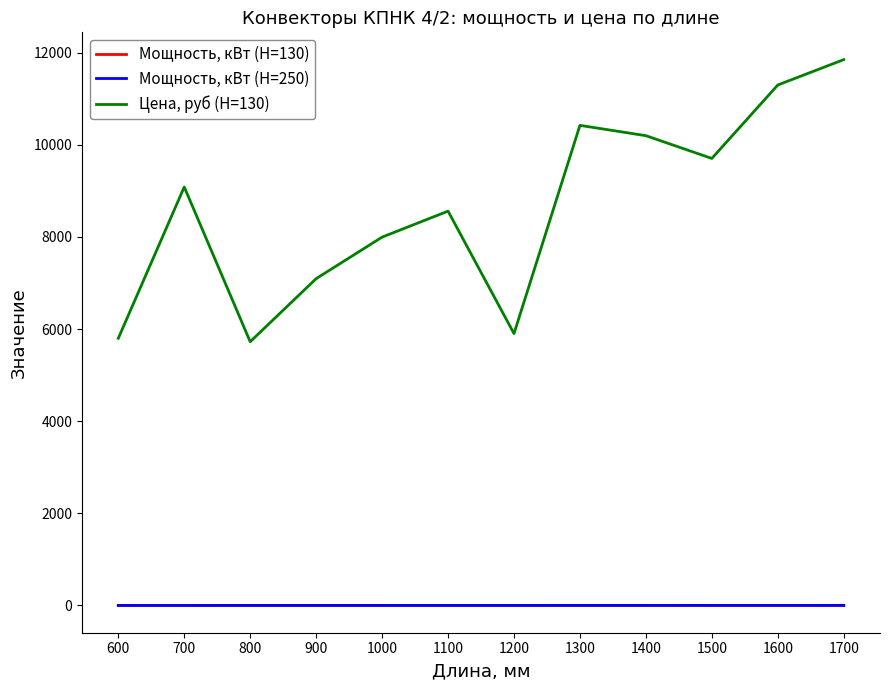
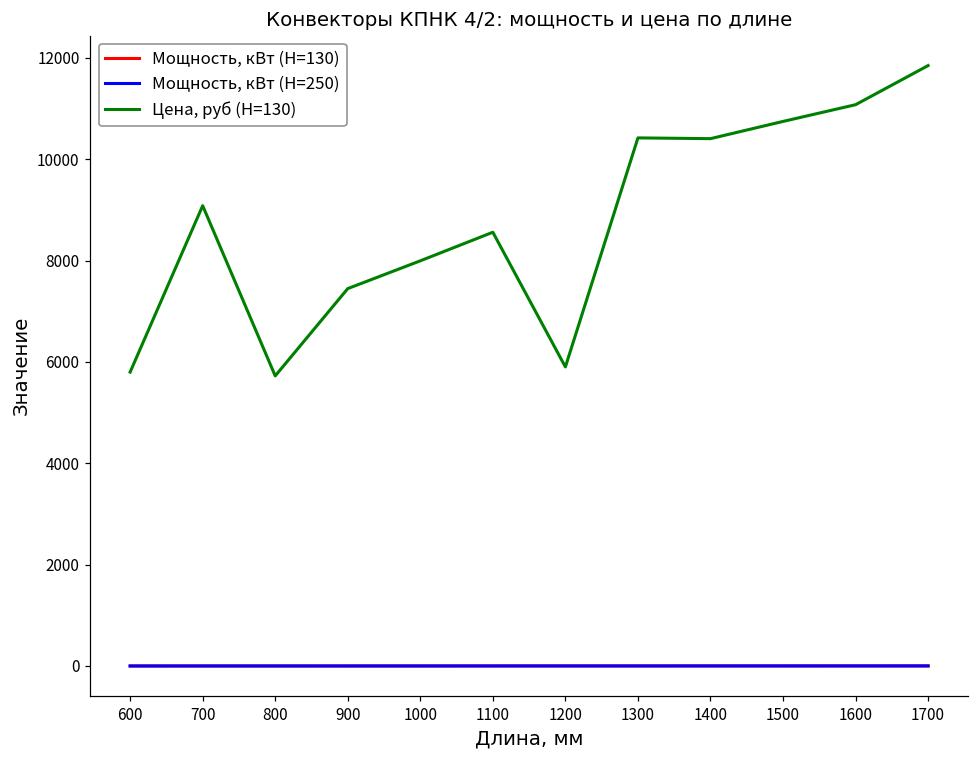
  {
    "Мощность, кВт (H=250)": {
      "600": 0,
      "700": 0,
      "800": 0,
      "900": 0,
      "1000": 0,
      "1100": 0,
      "1200": 0,
      "1300": 0,
      "1400": 0,
      "1500": 0,
      "1600": 0,
      "1700": 0
    },
    "Цена, руб (H=130)": {
      "600": 5800,
      "700": 9100,
      "800": 5700,
-     "900": 7100,
+     "900": 7400,
      "1000": 8000,
      "1100": 8600,
      "1200": 5900,
      "1300": 10400,
-     "1400": 10200,
-     "1500": 9700,
-     "1600": 11300,
+     "1400": 10400,
+     "1500": 10700,
+     "1600": 11100,
      "1700": 11800
    }
  }
